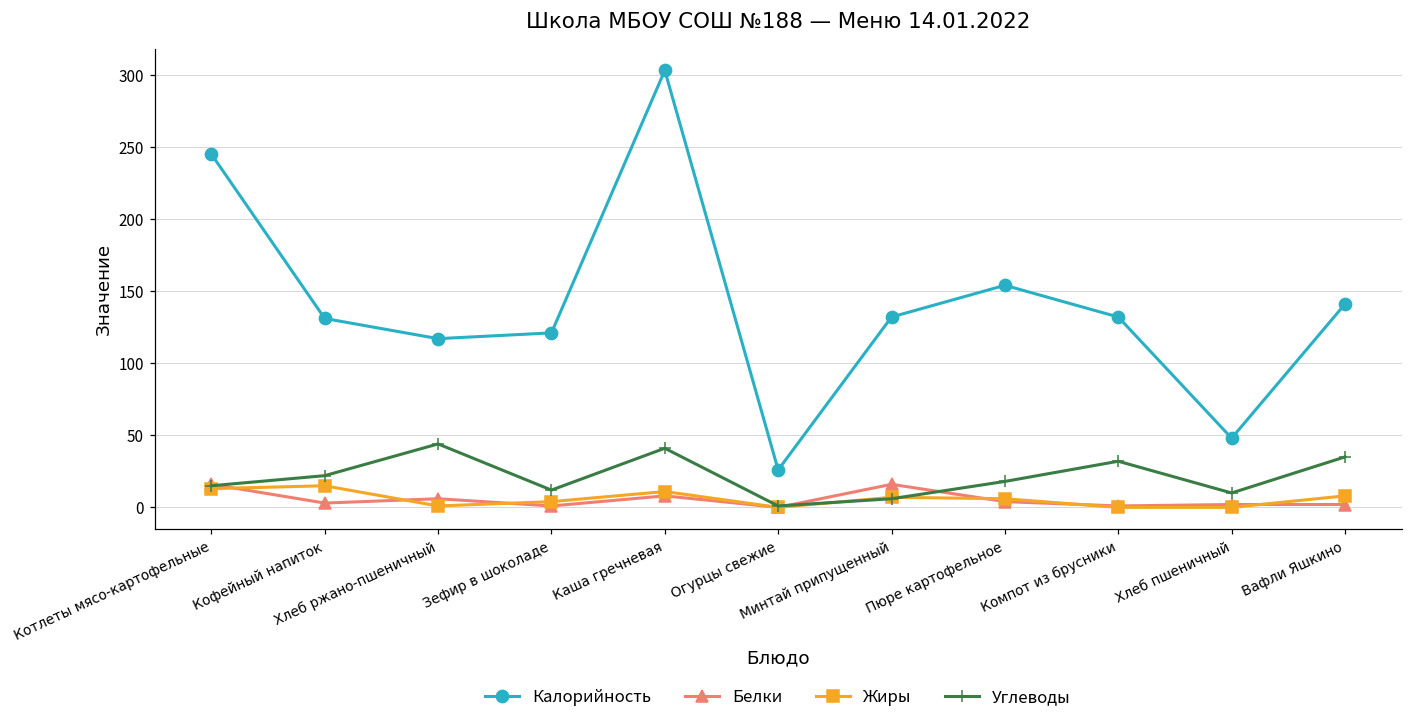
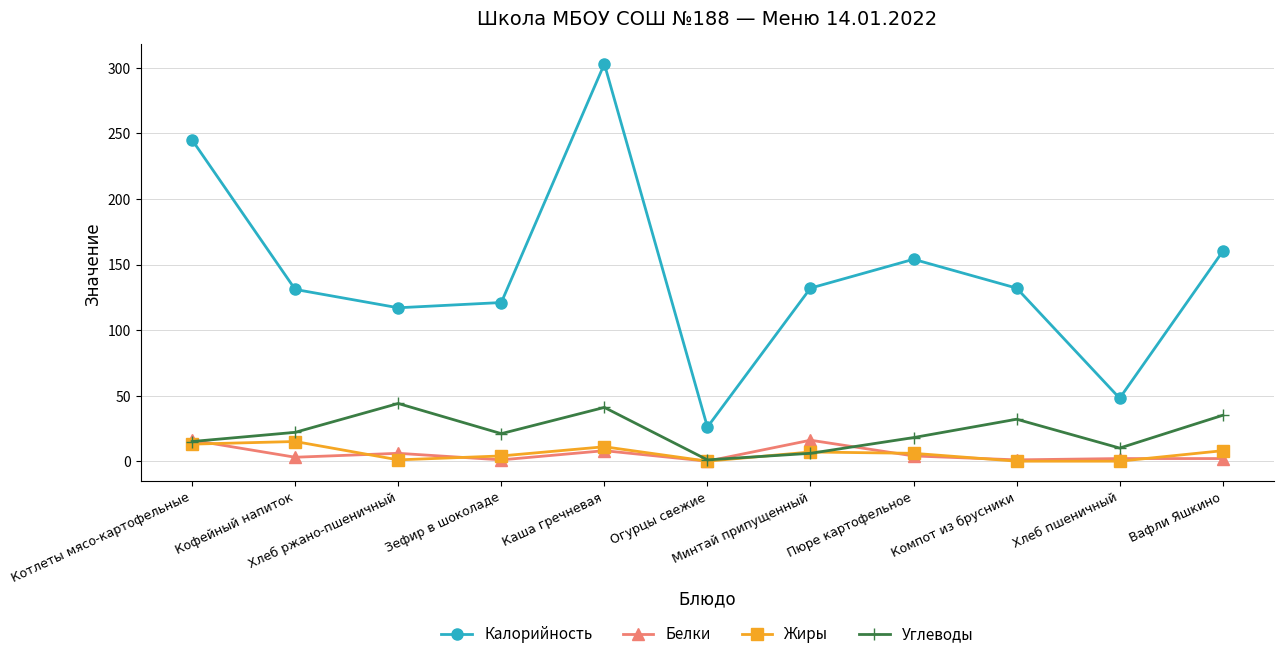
  {
    "Калорийность": {
      "Котлеты мясо-картофельные": 245,
      "Кофейный напиток": 131,
      "Хлеб ржано-пшеничный": 117,
      "Зефир в шоколаде": 121,
      "Каша гречневая": 303,
      "Огурцы свежие": 26,
      "Минтай припущенный": 132,
      "Пюре картофельное": 154,
      "Компот из брусники": 132,
      "Хлеб пшеничный": 48,
-     "Вафли Яшкино": 141
+     "Вафли Яшкино": 160
    },
    "Белки": {
      "Кофейный напиток": 3,
      "Хлеб ржано-пшеничный": 6,
      "Зефир в шоколаде": 1,
      "Каша гречневая": 8,
      "Минтай припущенный": 16,
      "Пюре картофельное": 4,
      "Хлеб пшеничный": 2,
      "Вафли Яшкино": 2
    },
    "Жиры": {
      "Котлеты мясо-картофельные": 13,
      "Кофейный напиток": 15,
      "Хлеб ржано-пшеничный": 1,
      "Зефир в шоколаде": 4,
      "Каша гречневая": 11,
      "Пюре картофельное": 6,
      "Хлеб пшеничный": 0,
      "Вафли Яшкино": 8
    },
    "Углеводы": {
      "Кофейный напиток": 22,
      "Хлеб ржано-пшеничный": 44,
-     "Зефир в шоколаде": 12,
+     "Зефир в шоколаде": 21,
      "Каша гречневая": 41,
      "Пюре картофельное": 18,
      "Компот из брусники": 32,
      "Хлеб пшеничный": 10,
      "Вафли Яшкино": 35
    }
  }
